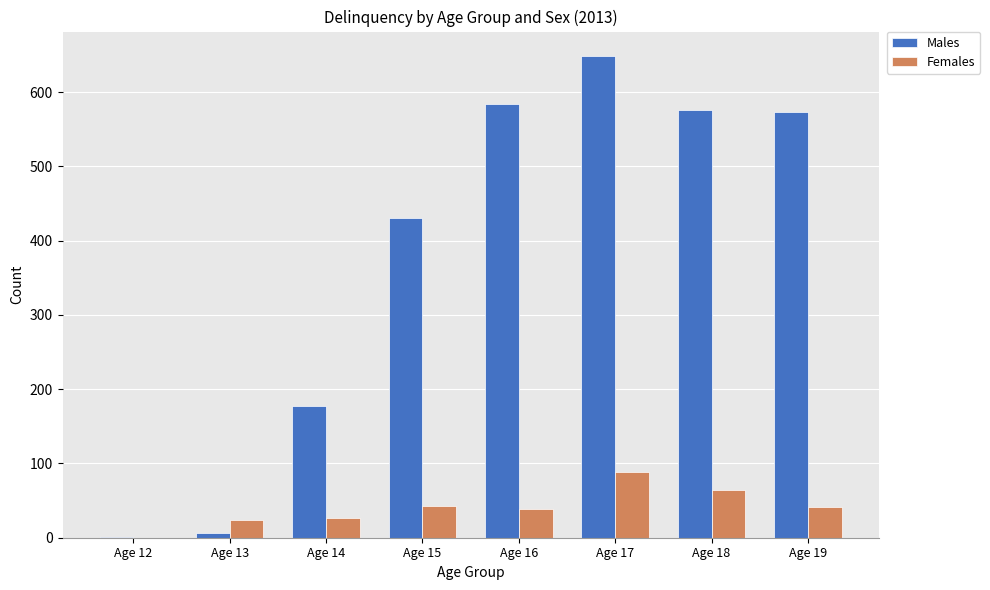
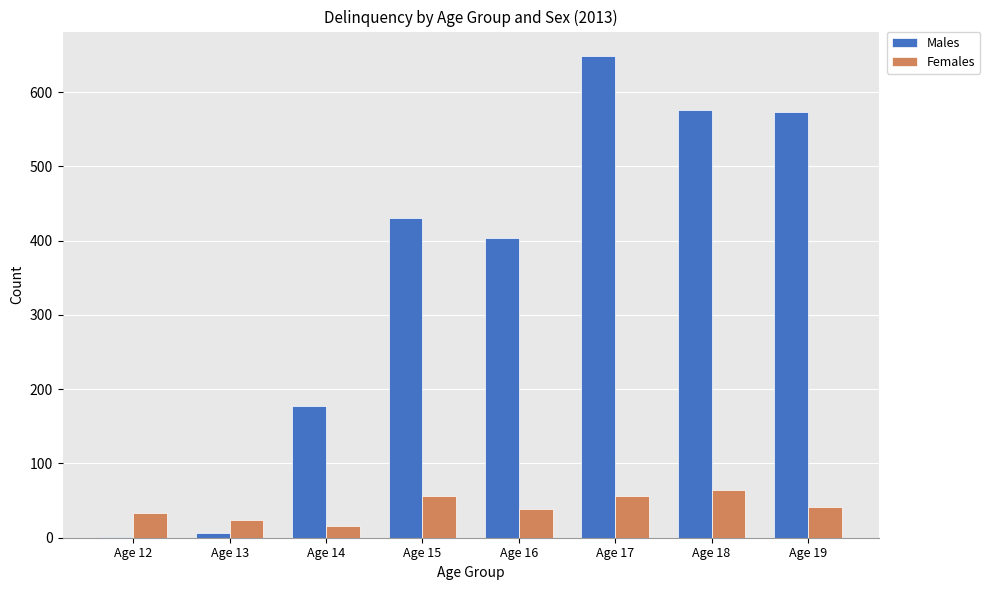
  {
    "Males": {
      "Age 13": 10,
      "Age 14": 180,
      "Age 15": 430,
-     "Age 16": 580,
+     "Age 16": 400,
      "Age 17": 650,
      "Age 18": 580,
      "Age 19": 570
    },
    "Females": {
-     "Age 12": 0,
+     "Age 12": 30,
      "Age 13": 20,
-     "Age 14": 30,
-     "Age 15": 40,
+     "Age 14": 20,
+     "Age 15": 60,
      "Age 16": 40,
-     "Age 17": 90,
+     "Age 17": 60,
      "Age 18": 60,
      "Age 19": 40
    }
  }
